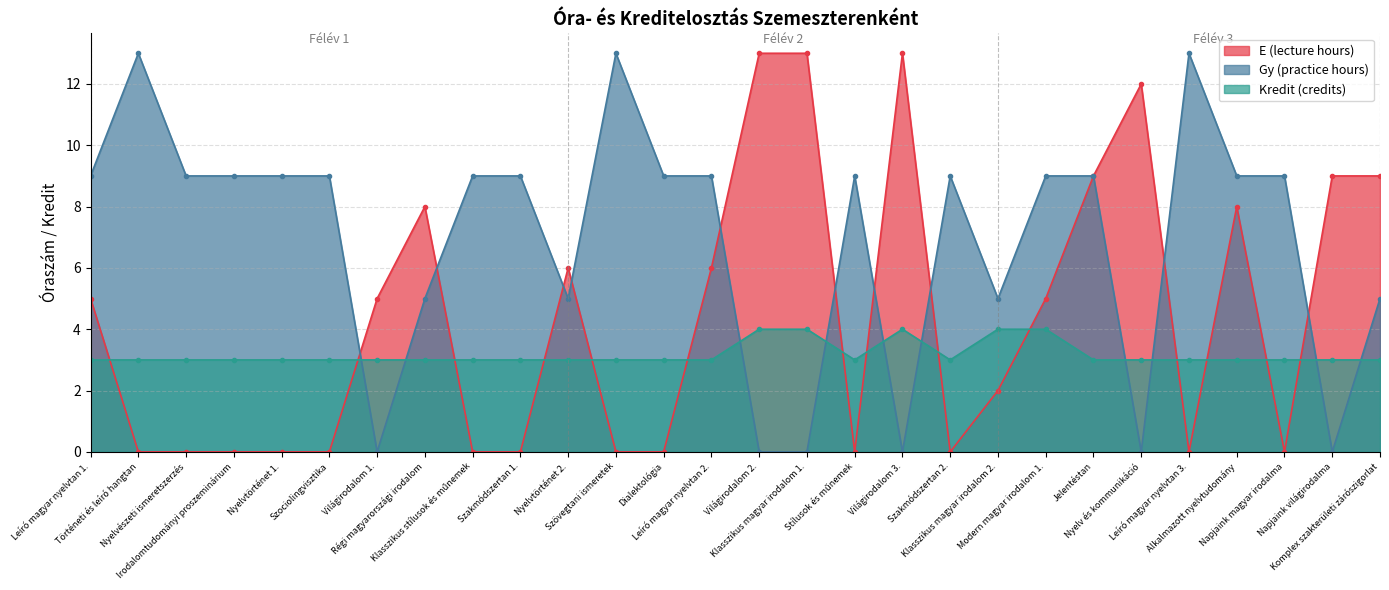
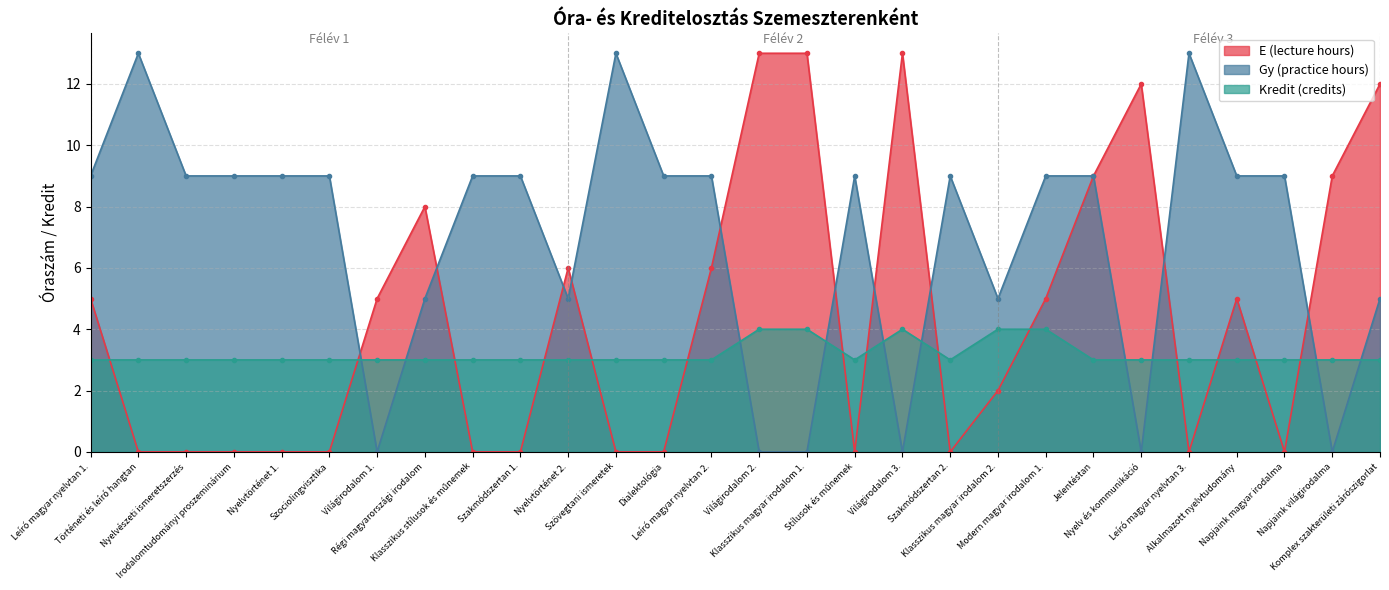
  {
    "E (lecture hours)": {
      "Leíró magyar nyelvtan 1.": 5,
      "Történeti és leíró hangtan": 0,
      "Nyelvészeti ismeretszerzés": 0,
      "Irodalomtudományi proszeminárium": 0,
      "Nyelvtörténet 1.": 0,
      "Szociolingvisztika": 0,
      "Világirodalom 1.": 5,
      "Régi magyarországi irodalom": 8,
      "Klasszikus stílusok és műnemek": 0,
      "Szakmódszertan 1.": 0,
      "Nyelvtörténet 2.": 6,
      "Szövegtani ismeretek": 0,
      "Dialektológia": 0,
      "Leíró magyar nyelvtan 2.": 6,
      "Stílusok és műnemek": 0,
      "Világirodalom 3.": 13,
      "Szakmódszertan 2.": 0,
      "Klasszikus magyar irodalom 2.": 2,
      "Modern magyar irodalom 1.": 5,
      "Nyelv és kommunikáció": 12,
      "Leíró magyar nyelvtan 3.": 0,
-     "Alkalmazott nyelvtudomány": 8,
+     "Alkalmazott nyelvtudomány": 5,
      "Napjaink magyar irodalma": 0,
      "Napjaink világirodalma": 9,
-     "Komplex szakterületi zárószigorlat": 9
+     "Komplex szakterületi zárószigorlat": 12
    }
  }
